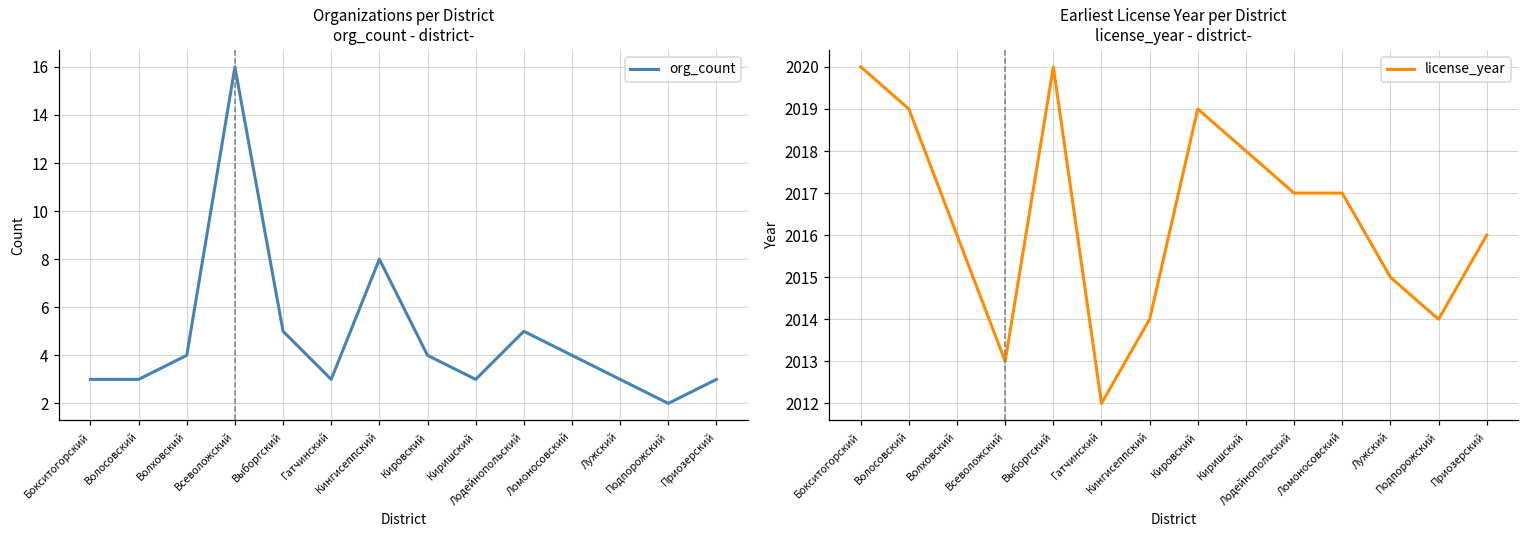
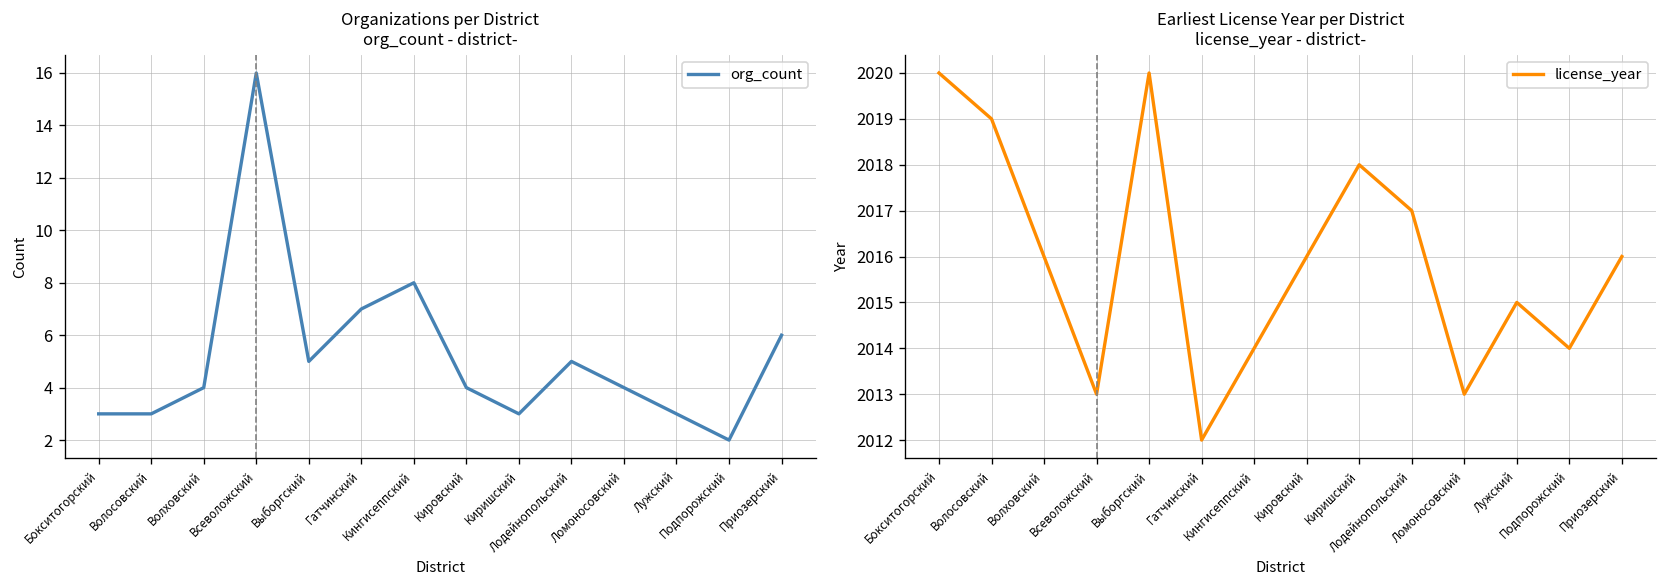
  {
    "Organizations per District org_count - district-": {
      "Бокситогорский": 3,
      "Волосовский": 3,
      "Волховский": 4,
      "Всеволожский": 16,
      "Выборгский": 5,
-     "Гатчинский": 3,
+     "Гатчинский": 7,
      "Кингисеппский": 8,
      "Кировский": 4,
      "Киришский": 3,
      "Лодейнопольский": 5,
      "Ломоносовский": 4,
      "Лужский": 3,
      "Подпорожский": 2,
-     "Приозерский": 3
+     "Приозерский": 6
    },
    "Earliest License Year per District license_year - district-": {
      "Бокситогорский": 2020,
      "Волосовский": 2019,
      "Волховский": 2016,
      "Всеволожский": 2013,
      "Выборгский": 2020,
      "Гатчинский": 2012,
      "Кингисеппский": 2014,
-     "Кировский": 2019,
+     "Кировский": 2016,
      "Киришский": 2018,
      "Лодейнопольский": 2017,
-     "Ломоносовский": 2017,
+     "Ломоносовский": 2013,
      "Лужский": 2015,
      "Подпорожский": 2014,
      "Приозерский": 2016
    }
  }
